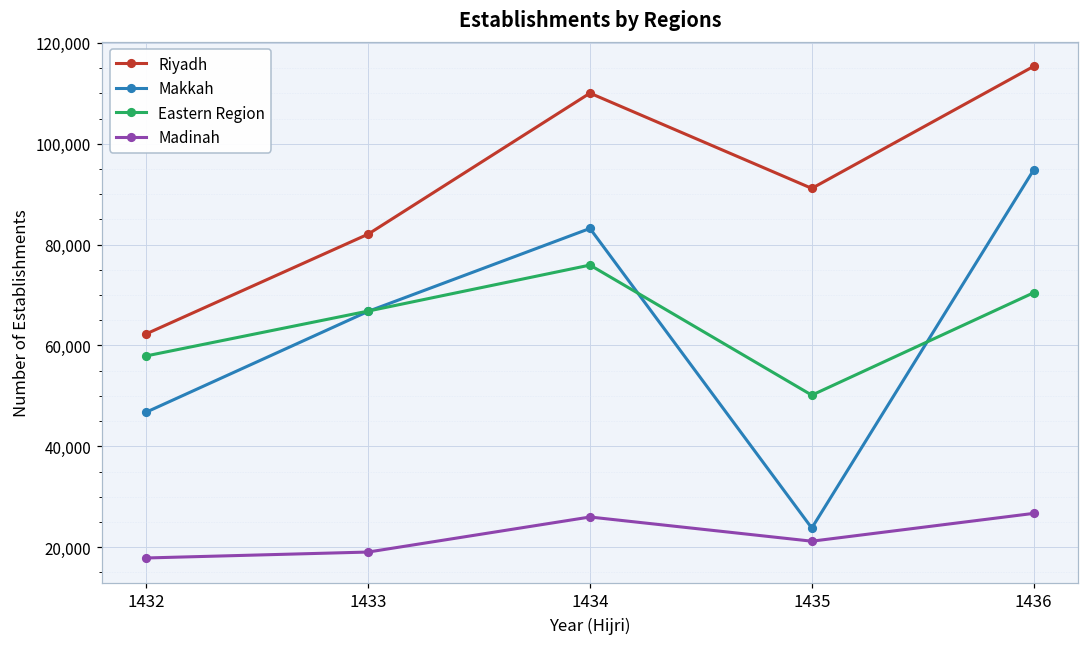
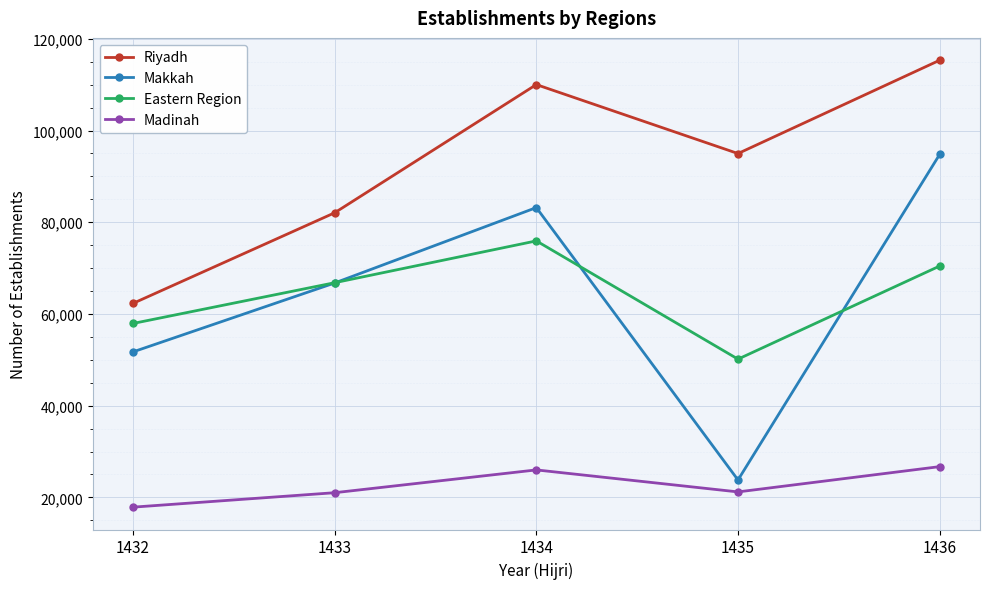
  {
    "Riyadh": {
      "1432": "62,000",
      "1433": "82,000",
      "1434": "110,000",
-     "1435": "91,000",
+     "1435": "95,000",
      "1436": "115,000"
    },
    "Makkah": {
-     "1432": "47,000",
+     "1432": "52,000",
      "1434": "83,000",
      "1435": "24,000",
      "1436": "95,000"
    },
    "Eastern Region": {
      "1432": "58,000",
      "1434": "76,000",
      "1435": "50,000",
      "1436": "70,000"
    },
    "Madinah": {
      "1432": "18,000",
-     "1433": "19,000",
+     "1433": "21,000",
      "1434": "26,000",
      "1435": "21,000",
      "1436": "27,000"
    }
  }
